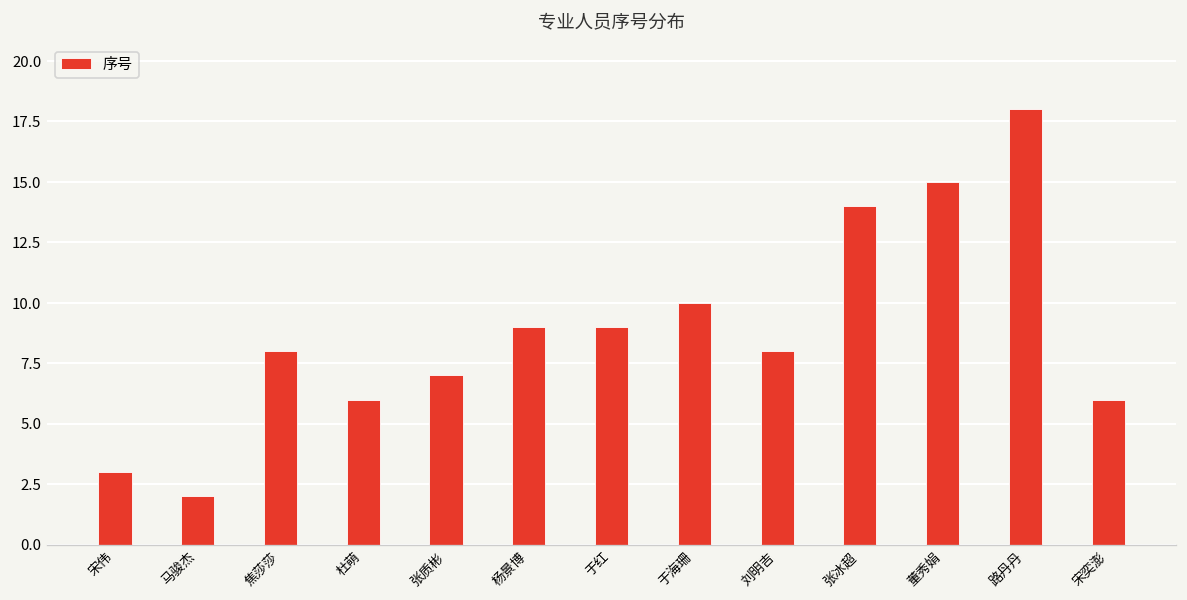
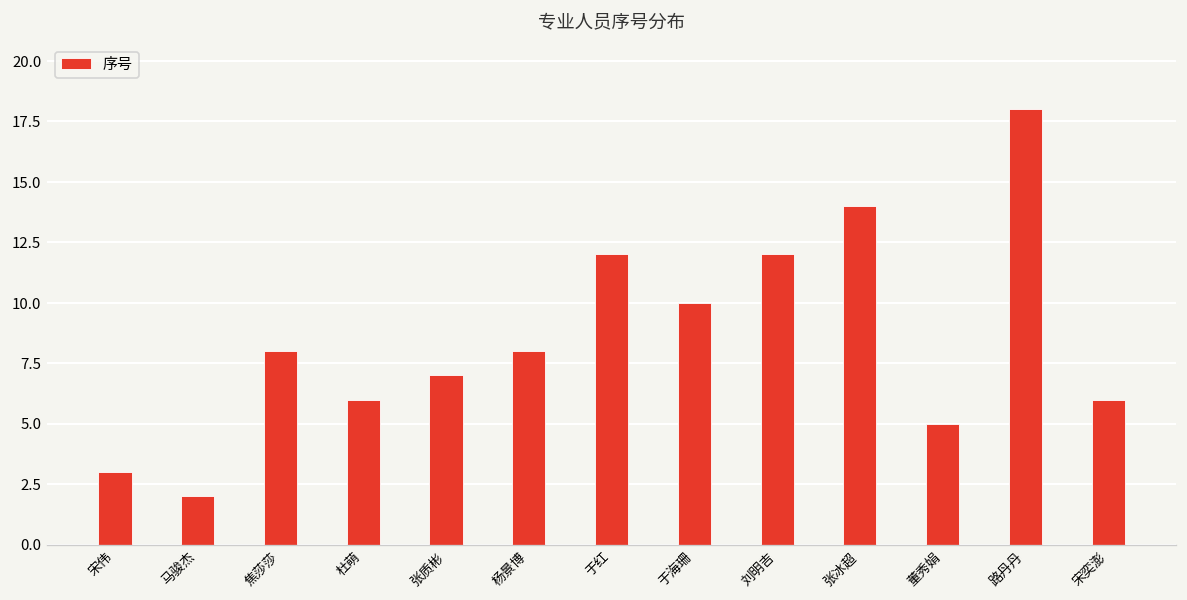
  {
    "宋伟": 3,
    "马骏杰": 2,
    "焦莎莎": 8,
    "杜萌": 6,
    "张质彬": 7,
-   "杨景博": 9,
-   "于红": 9,
+   "杨景博": 8,
+   "于红": 12,
    "于海珊": 10,
-   "刘明吉": 8,
+   "刘明吉": 12,
    "张冰超": 14,
-   "董秀娟": 15,
+   "董秀娟": 5,
    "路丹丹": 18,
    "宋奕澎": 6
  }
